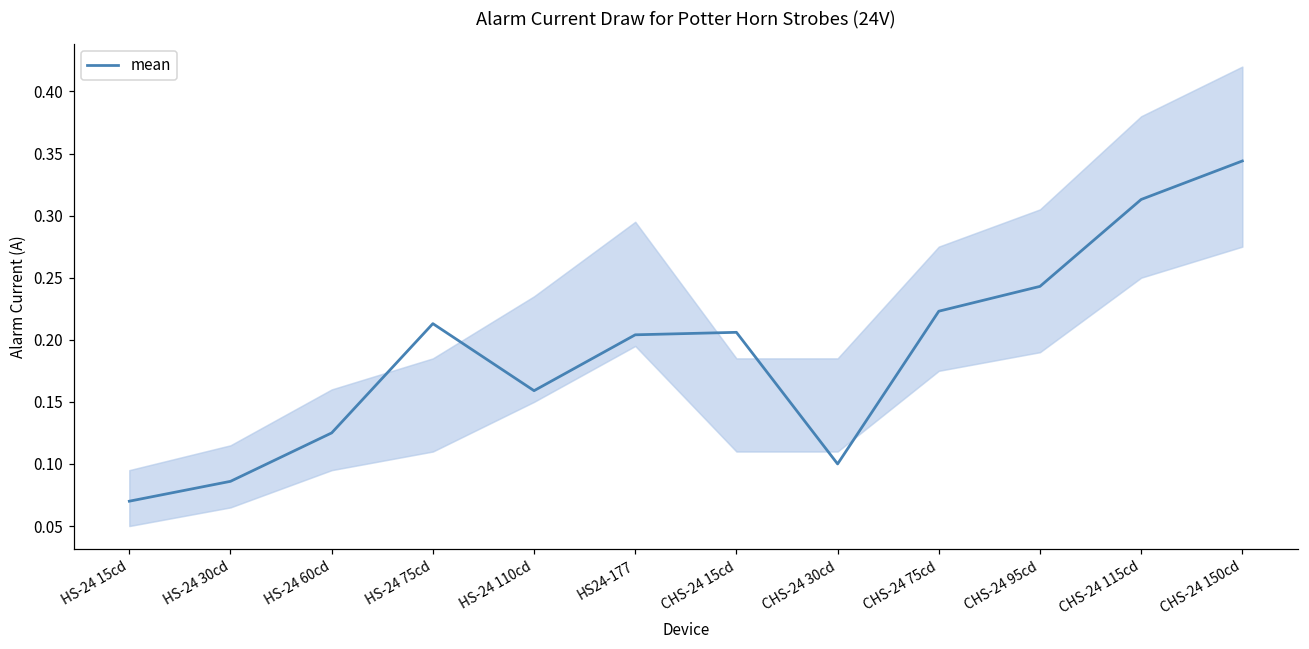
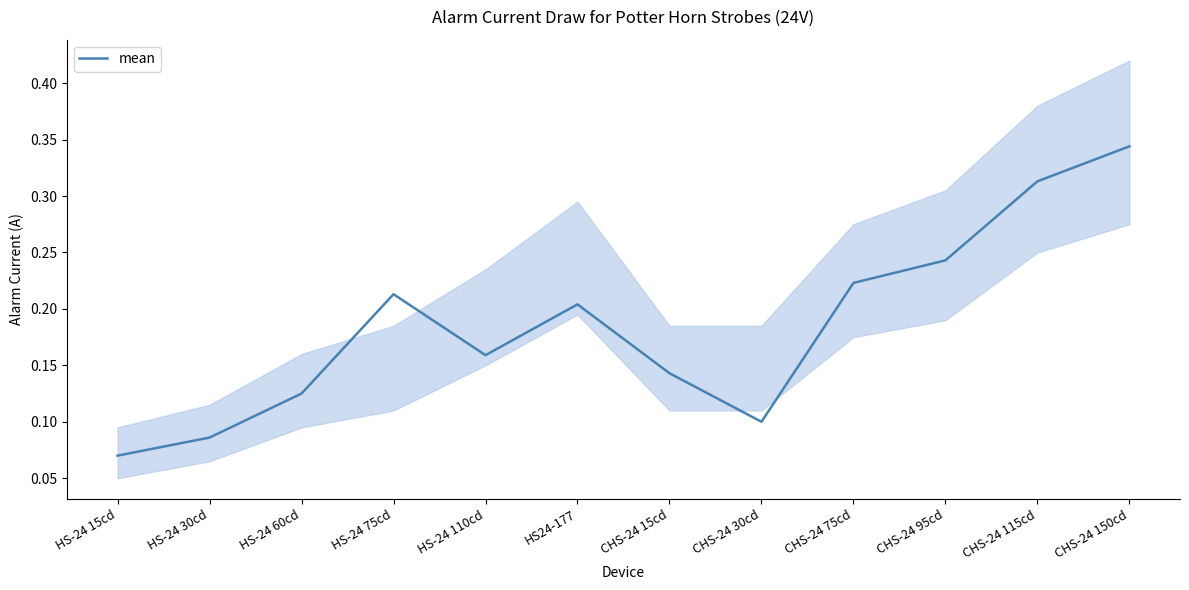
  {
    "mean": {
      "HS-24 15cd": 0.070,
      "HS-24 30cd": 0.086,
      "HS-24 60cd": 0.125,
      "HS-24 75cd": 0.213,
      "HS-24 110cd": 0.159,
      "HS24-177": 0.204,
-     "CHS-24 15cd": 0.206,
+     "CHS-24 15cd": 0.143,
      "CHS-24 30cd": 0.100,
      "CHS-24 75cd": 0.223,
      "CHS-24 95cd": 0.243,
      "CHS-24 115cd": 0.313,
      "CHS-24 150cd": 0.344
    }
  }
